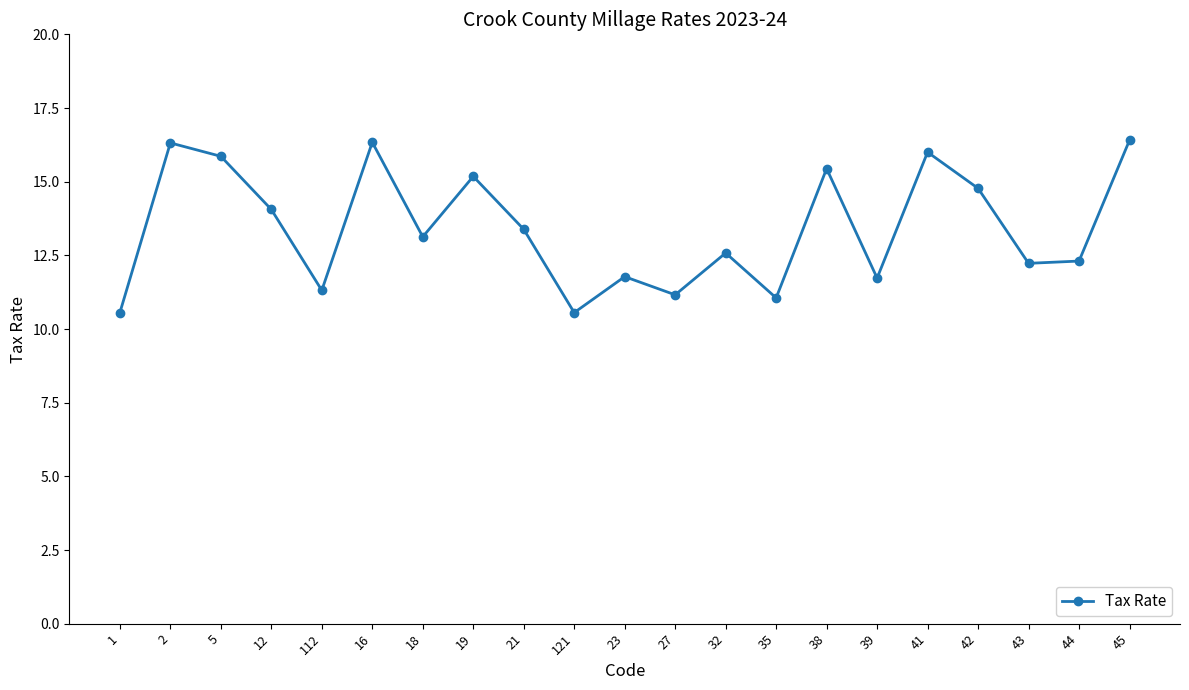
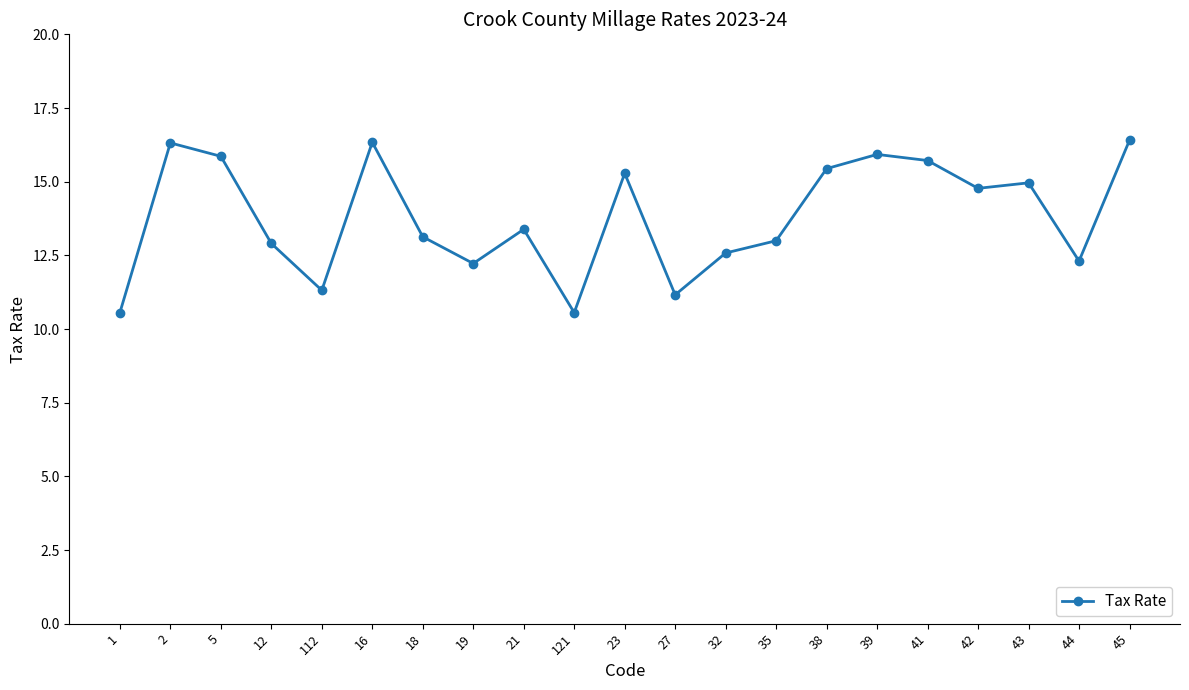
  {
    "1": 10.6,
    "2": 16.3,
    "5": 15.9,
-   "12": 14.1,
+   "12": 12.9,
    "112": 11.3,
    "16": 16.3,
    "18": 13.1,
-   "19": 15.2,
+   "19": 12.2,
    "21": 13.4,
    "121": 10.6,
-   "23": 11.8,
+   "23": 15.3,
    "27": 11.2,
    "32": 12.6,
-   "35": 11.1,
+   "35": 13.0,
    "38": 15.4,
-   "39": 11.7,
-   "41": 16.0,
+   "39": 15.9,
+   "41": 15.7,
    "42": 14.8,
-   "43": 12.2,
+   "43": 15.0,
    "44": 12.3,
    "45": 16.4
  }
